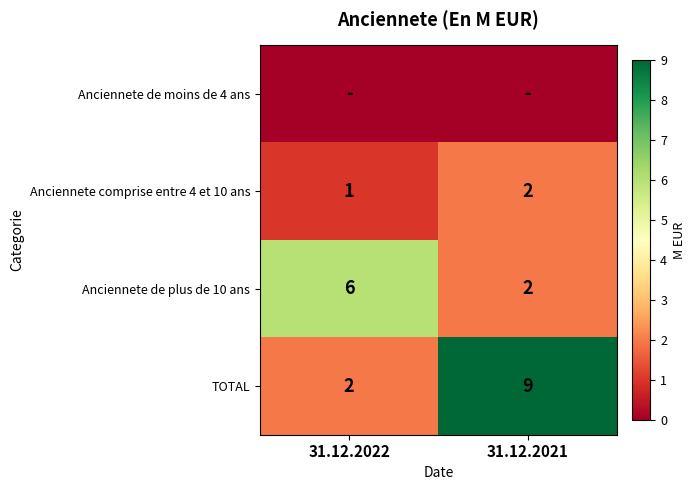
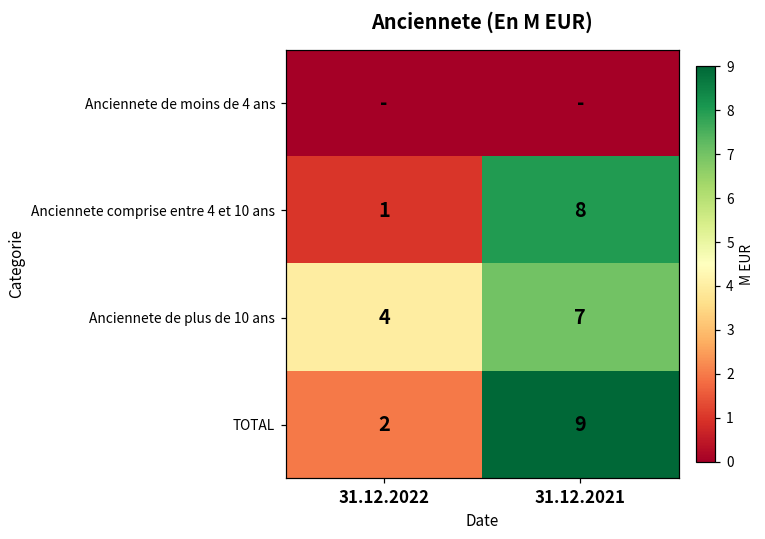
  {
    "Anciennete comprise entre 4 et 10 ans": {
      "31.12.2022": 1,
-     "31.12.2021": 2
+     "31.12.2021": 8
    },
    "Anciennete de plus de 10 ans": {
-     "31.12.2022": 6,
-     "31.12.2021": 2
+     "31.12.2022": 4,
+     "31.12.2021": 7
    },
    "TOTAL": {
      "31.12.2022": 2,
      "31.12.2021": 9
    }
  }
